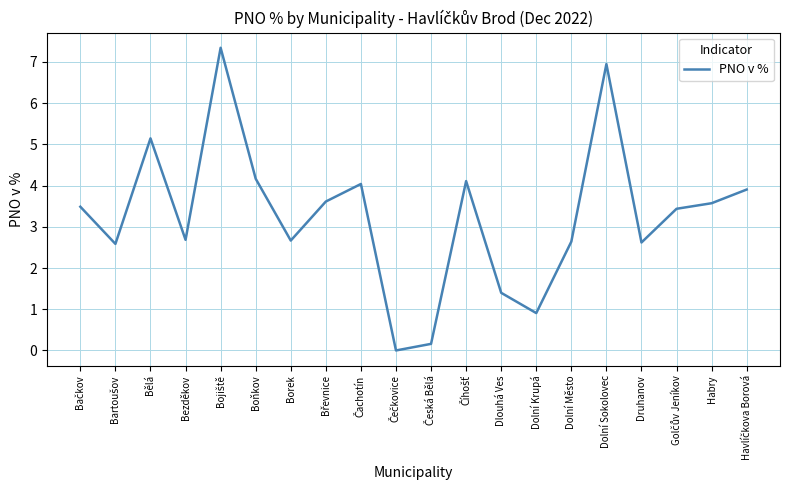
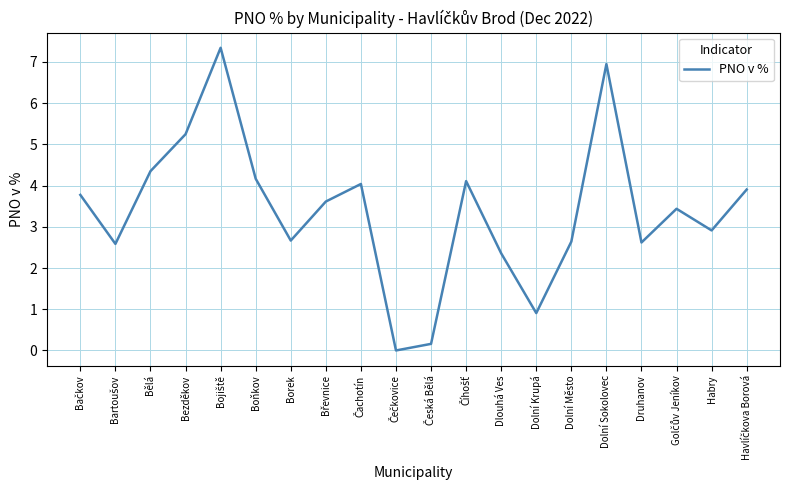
  {
-   "Bačkov": 3.5,
+   "Bačkov": 3.8,
    "Bartoušov": 2.6,
-   "Bělá": 5.1,
-   "Bezděkov": 2.7,
+   "Bělá": 4.4,
+   "Bezděkov": 5.2,
    "Bojiště": 7.3,
    "Boňkov": 4.2,
    "Borek": 2.7,
    "Břevnice": 3.6,
    "Čachotín": 4.0,
    "Čečkovice": 0.0,
    "Česká Bělá": 0.2,
    "Číhošť": 4.1,
-   "Dlouhá Ves": 1.4,
+   "Dlouhá Ves": 2.4,
    "Dolní Krupá": 0.9,
    "Dolní Město": 2.6,
    "Dolní Sokolovec": 7.0,
    "Druhanov": 2.6,
    "Golčův Jeníkov": 3.4,
-   "Habry": 3.6,
+   "Habry": 2.9,
    "Havlíčkova Borová": 3.9
  }
